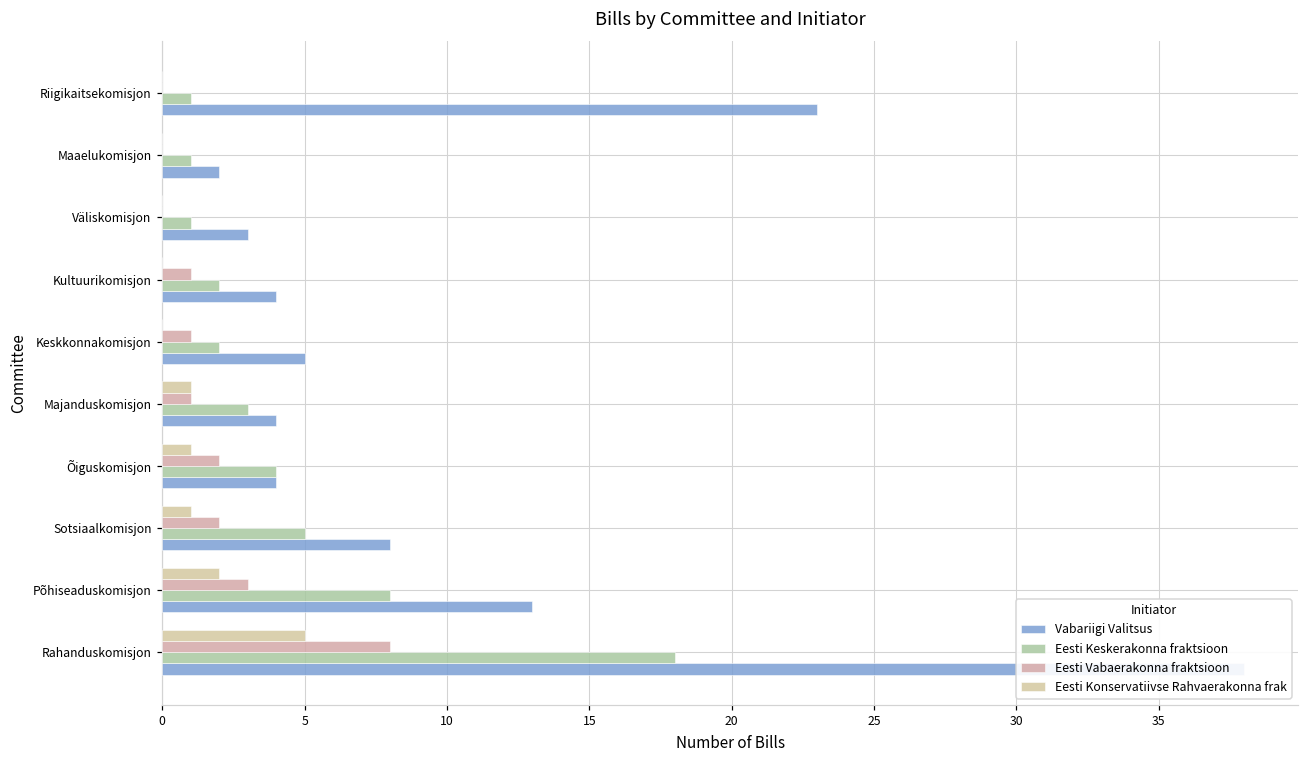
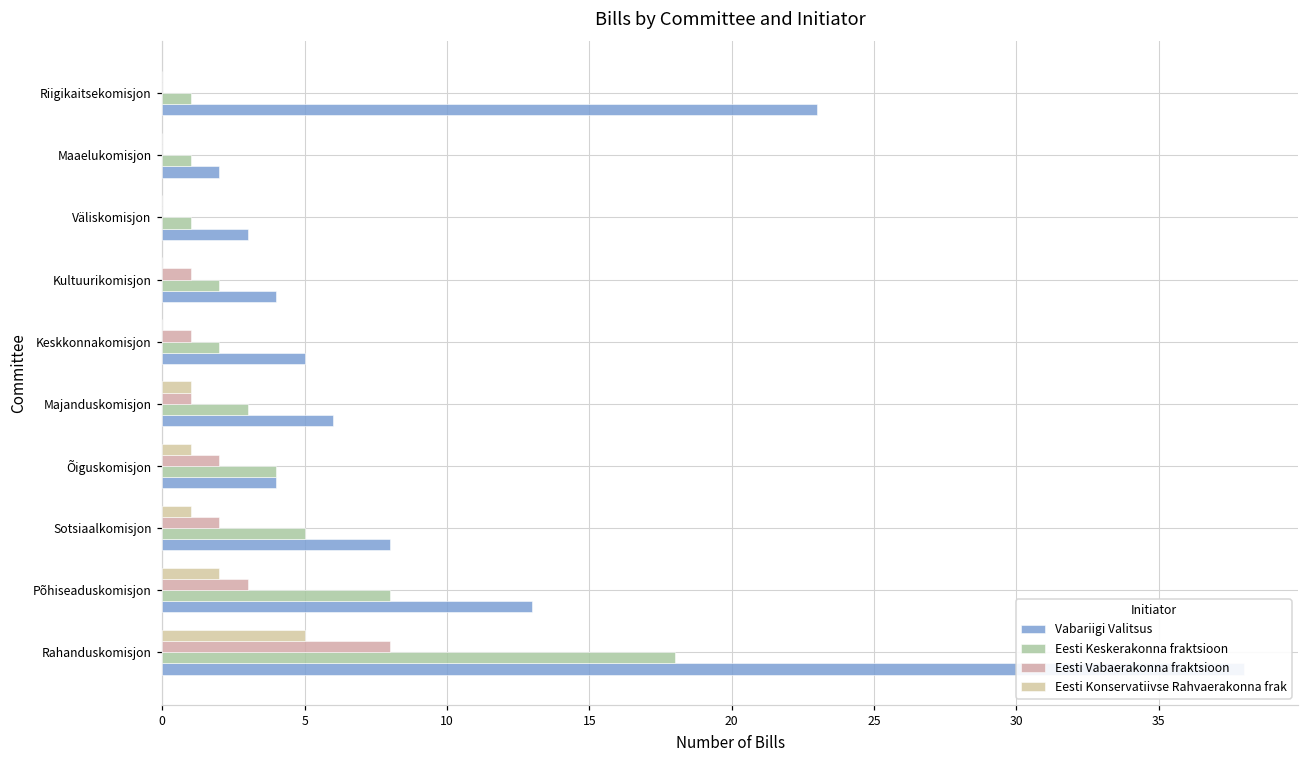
  {
    "Vabariigi Valitsus": {
      "Riigikaitsekomisjon": 23,
      "Maaelukomisjon": 2,
      "Väliskomisjon": 3,
      "Kultuurikomisjon": 4,
      "Keskkonnakomisjon": 5,
-     "Majanduskomisjon": 4,
+     "Majanduskomisjon": 6,
      "Õiguskomisjon": 4,
      "Sotsiaalkomisjon": 8,
      "Põhiseaduskomisjon": 13
    }
  }
